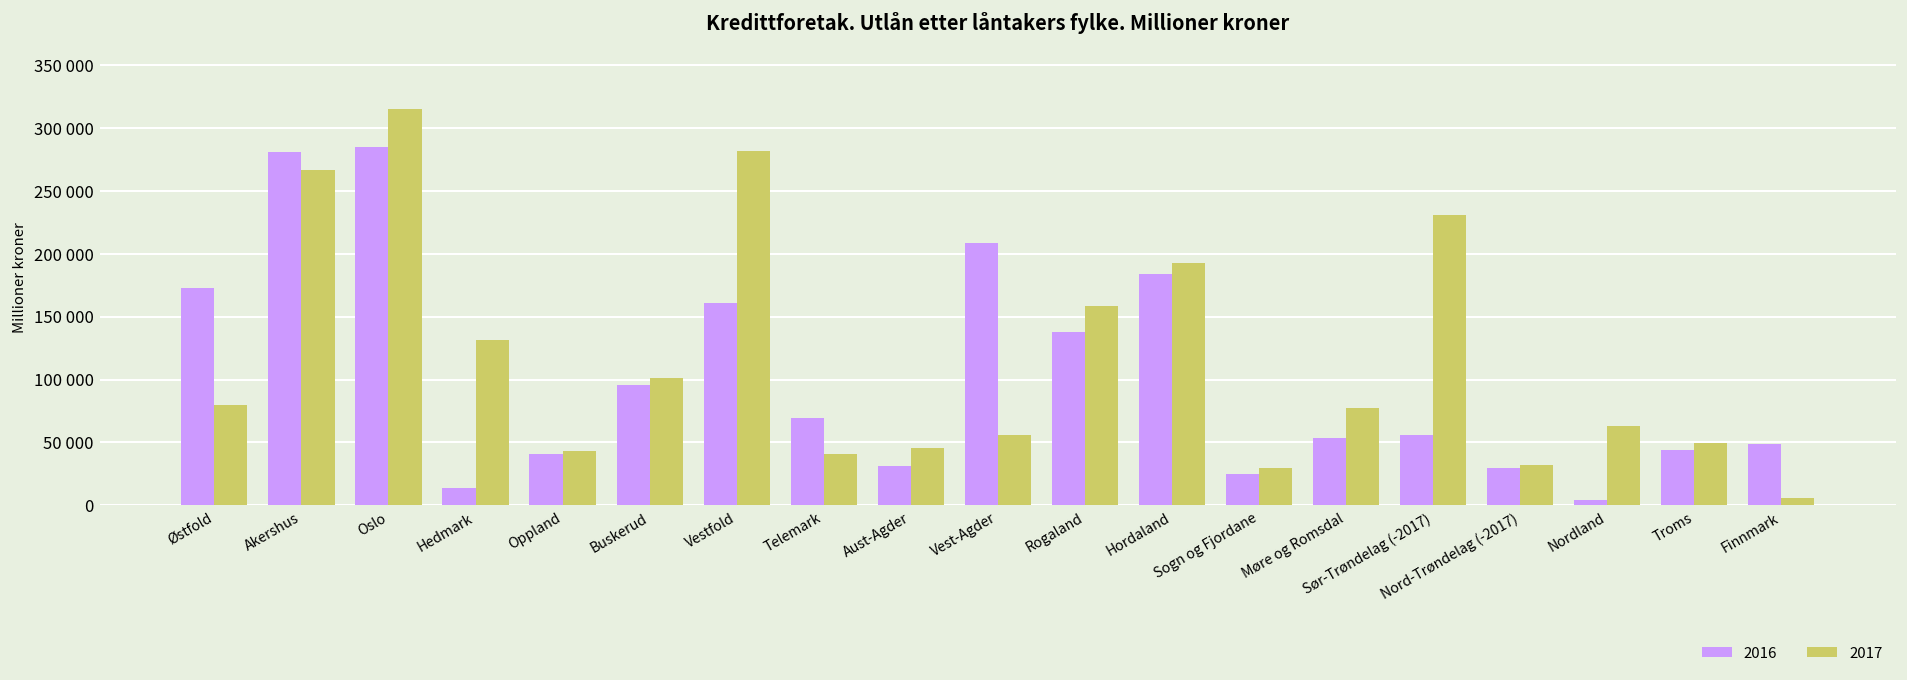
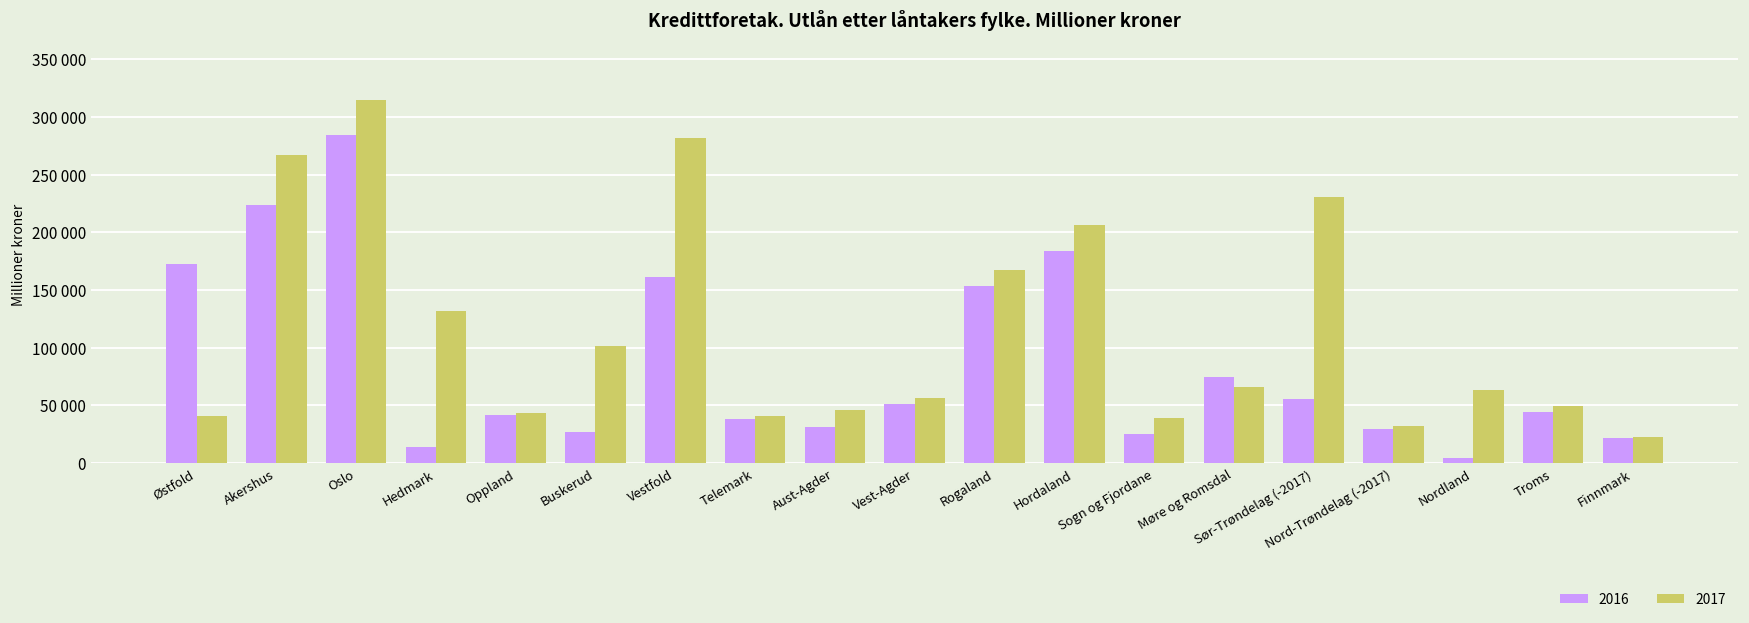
  {
    "2016": {
      "Østfold": 173000,
-     "Akershus": 281000,
+     "Akershus": 223000,
      "Oslo": 285000,
      "Hedmark": 13000,
      "Oppland": 41000,
-     "Buskerud": 96000,
+     "Buskerud": 27000,
      "Vestfold": 161000,
-     "Telemark": 70000,
+     "Telemark": 38000,
      "Aust-Agder": 31000,
-     "Vest-Agder": 208000,
-     "Rogaland": 138000,
+     "Vest-Agder": 51000,
+     "Rogaland": 154000,
      "Hordaland": 184000,
      "Sogn og Fjordane": 25000,
-     "Møre og Romsdal": 54000,
+     "Møre og Romsdal": 75000,
      "Sør-Trøndelag (-2017)": 56000,
      "Nord-Trøndelag (-2017)": 29000,
      "Nordland": 4000,
      "Troms": 44000,
-     "Finnmark": 49000
+     "Finnmark": 21000
    },
    "2017": {
-     "Østfold": 80000,
+     "Østfold": 40000,
      "Akershus": 267000,
      "Oslo": 315000,
      "Hedmark": 131000,
      "Oppland": 44000,
      "Buskerud": 101000,
      "Vestfold": 282000,
      "Telemark": 41000,
      "Aust-Agder": 46000,
      "Vest-Agder": 56000,
-     "Rogaland": 158000,
-     "Hordaland": 193000,
-     "Sogn og Fjordane": 30000,
-     "Møre og Romsdal": 77000,
+     "Rogaland": 167000,
+     "Hordaland": 206000,
+     "Sogn og Fjordane": 39000,
+     "Møre og Romsdal": 66000,
      "Sør-Trøndelag (-2017)": 231000,
      "Nord-Trøndelag (-2017)": 32000,
      "Nordland": 63000,
      "Troms": 49000,
-     "Finnmark": 6000
+     "Finnmark": 23000
    }
  }
